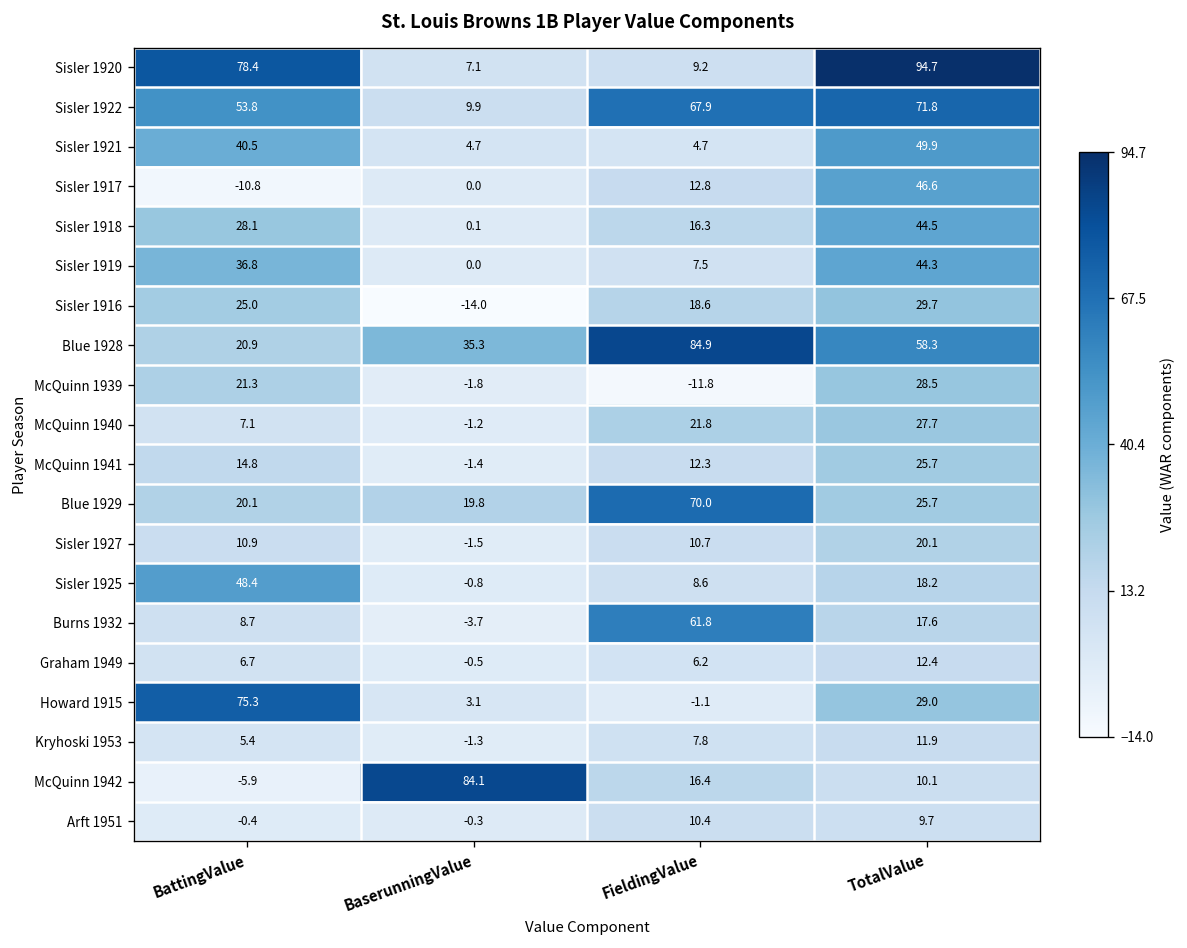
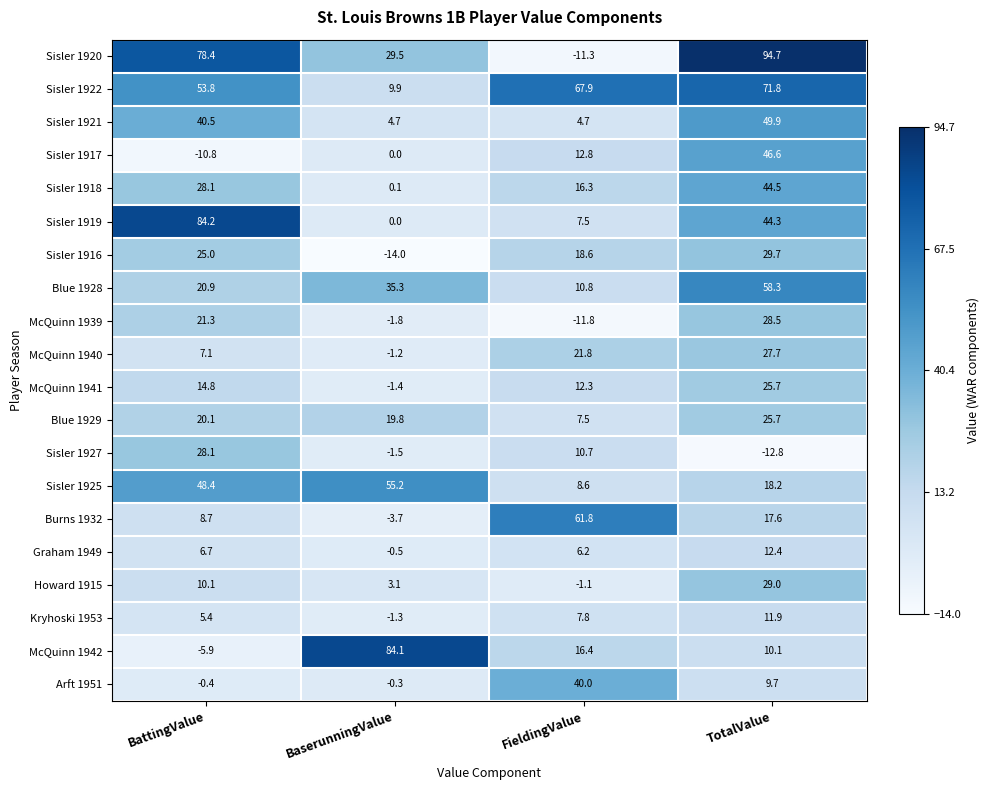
  {
    "Sisler 1920": {
      "BattingValue": 78.4,
-     "BaserunningValue": 7.1,
-     "FieldingValue": 9.2,
+     "BaserunningValue": 29.5,
+     "FieldingValue": -11.3,
      "TotalValue": 94.7
    },
    "Sisler 1922": {
      "BattingValue": 53.8,
      "BaserunningValue": 9.9,
      "FieldingValue": 67.9,
      "TotalValue": 71.8
    },
    "Sisler 1921": {
      "BattingValue": 40.5,
      "BaserunningValue": 4.7,
      "FieldingValue": 4.7,
      "TotalValue": 49.9
    },
    "Sisler 1917": {
      "BattingValue": -10.8,
      "BaserunningValue": 0.0,
      "FieldingValue": 12.8,
      "TotalValue": 46.6
    },
    "Sisler 1918": {
      "BattingValue": 28.1,
      "BaserunningValue": 0.1,
      "FieldingValue": 16.3,
      "TotalValue": 44.5
    },
    "Sisler 1919": {
-     "BattingValue": 36.8,
+     "BattingValue": 84.2,
      "BaserunningValue": 0.0,
      "FieldingValue": 7.5,
      "TotalValue": 44.3
    },
    "Sisler 1916": {
      "BattingValue": 25.0,
      "BaserunningValue": -14.0,
      "FieldingValue": 18.6,
      "TotalValue": 29.7
    },
    "Blue 1928": {
      "BattingValue": 20.9,
      "BaserunningValue": 35.3,
-     "FieldingValue": 84.9,
+     "FieldingValue": 10.8,
      "TotalValue": 58.3
    },
    "McQuinn 1939": {
      "BattingValue": 21.3,
      "BaserunningValue": -1.8,
      "FieldingValue": -11.8,
      "TotalValue": 28.5
    },
    "McQuinn 1940": {
      "BattingValue": 7.1,
      "BaserunningValue": -1.2,
      "FieldingValue": 21.8,
      "TotalValue": 27.7
    },
    "McQuinn 1941": {
      "BattingValue": 14.8,
      "BaserunningValue": -1.4,
      "FieldingValue": 12.3,
      "TotalValue": 25.7
    },
    "Blue 1929": {
      "BattingValue": 20.1,
      "BaserunningValue": 19.8,
-     "FieldingValue": 70.0,
+     "FieldingValue": 7.5,
      "TotalValue": 25.7
    },
    "Sisler 1927": {
-     "BattingValue": 10.9,
+     "BattingValue": 28.1,
      "BaserunningValue": -1.5,
      "FieldingValue": 10.7,
-     "TotalValue": 20.1
+     "TotalValue": -12.8
    },
    "Sisler 1925": {
      "BattingValue": 48.4,
-     "BaserunningValue": -0.8,
+     "BaserunningValue": 55.2,
      "FieldingValue": 8.6,
      "TotalValue": 18.2
    },
    "Burns 1932": {
      "BattingValue": 8.7,
      "BaserunningValue": -3.7,
      "FieldingValue": 61.8,
      "TotalValue": 17.6
    },
    "Graham 1949": {
      "BattingValue": 6.7,
      "BaserunningValue": -0.5,
      "FieldingValue": 6.2,
      "TotalValue": 12.4
    },
    "Howard 1915": {
-     "BattingValue": 75.3,
+     "BattingValue": 10.1,
      "BaserunningValue": 3.1,
      "FieldingValue": -1.1,
      "TotalValue": 29.0
    },
    "Kryhoski 1953": {
      "BattingValue": 5.4,
      "BaserunningValue": -1.3,
      "FieldingValue": 7.8,
      "TotalValue": 11.9
    },
    "McQuinn 1942": {
      "BattingValue": -5.9,
      "BaserunningValue": 84.1,
      "FieldingValue": 16.4,
      "TotalValue": 10.1
    },
    "Arft 1951": {
      "BattingValue": -0.4,
      "BaserunningValue": -0.3,
-     "FieldingValue": 10.4,
+     "FieldingValue": 40.0,
      "TotalValue": 9.7
    }
  }
